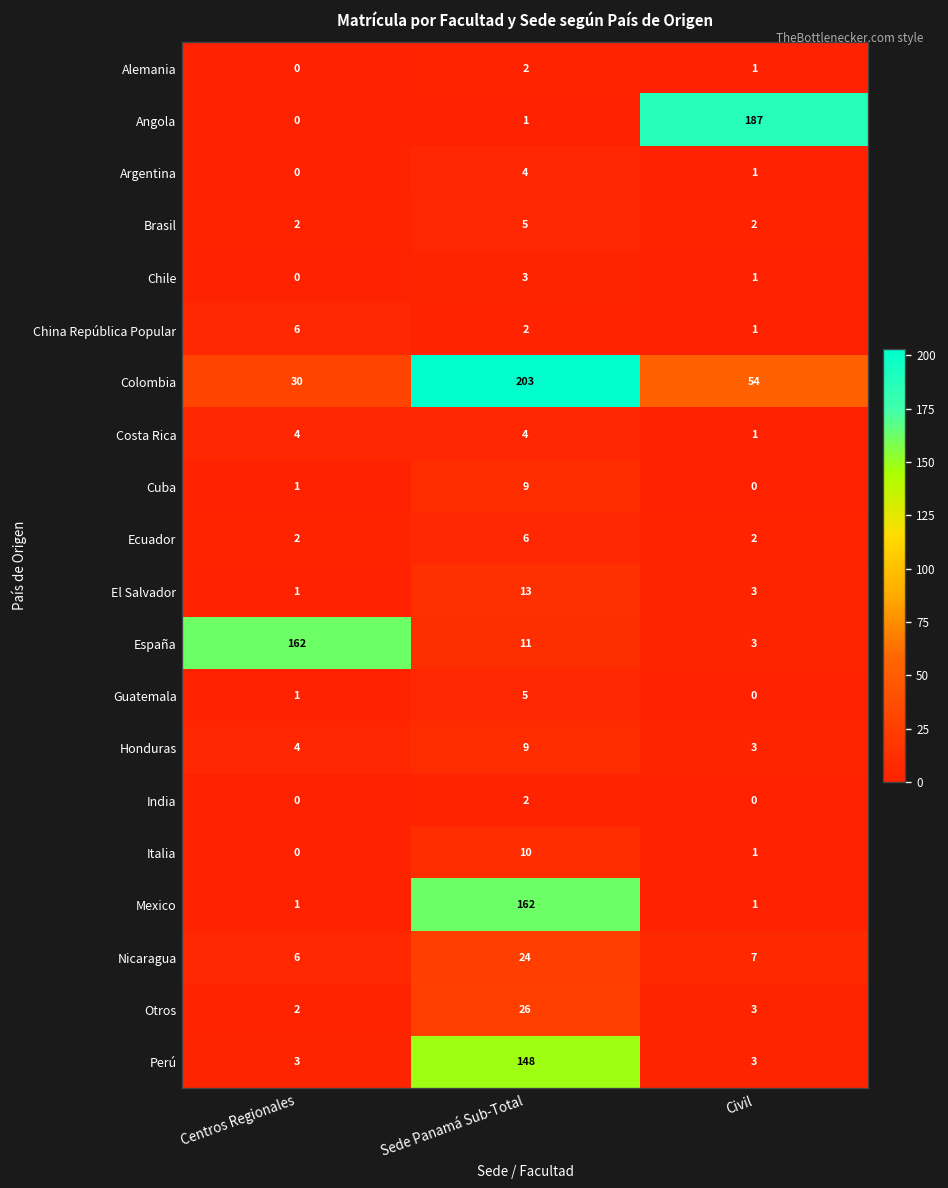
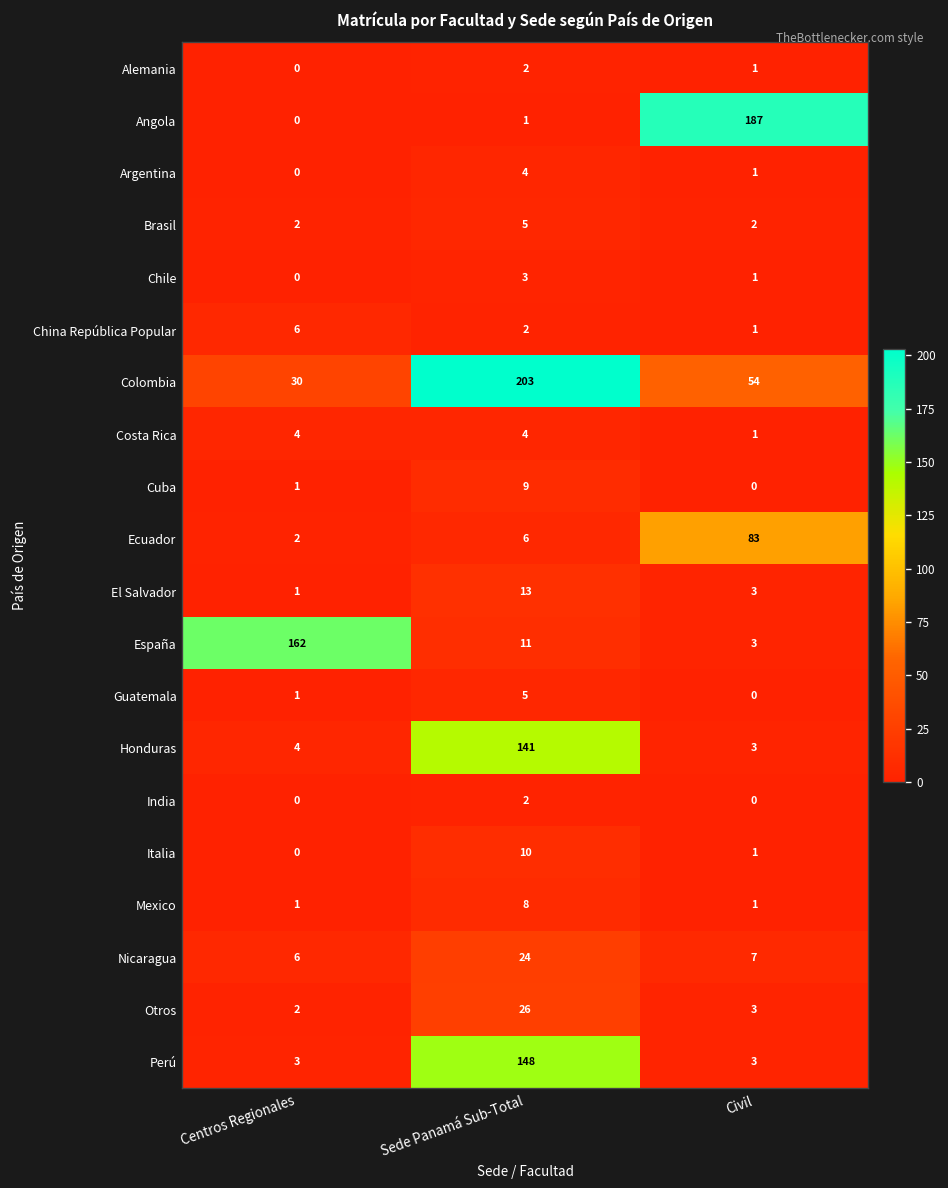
  {
    "Alemania": {
      "Centros Regionales": 0,
      "Sede Panamá Sub-Total": 2,
      "Civil": 1
    },
    "Angola": {
      "Centros Regionales": 0,
      "Sede Panamá Sub-Total": 1,
      "Civil": 187
    },
    "Argentina": {
      "Centros Regionales": 0,
      "Sede Panamá Sub-Total": 4,
      "Civil": 1
    },
    "Brasil": {
      "Centros Regionales": 2,
      "Sede Panamá Sub-Total": 5,
      "Civil": 2
    },
    "Chile": {
      "Centros Regionales": 0,
      "Sede Panamá Sub-Total": 3,
      "Civil": 1
    },
    "China República Popular": {
      "Centros Regionales": 6,
      "Sede Panamá Sub-Total": 2,
      "Civil": 1
    },
    "Colombia": {
      "Centros Regionales": 30,
      "Sede Panamá Sub-Total": 203,
      "Civil": 54
    },
    "Costa Rica": {
      "Centros Regionales": 4,
      "Sede Panamá Sub-Total": 4,
      "Civil": 1
    },
    "Cuba": {
      "Centros Regionales": 1,
      "Sede Panamá Sub-Total": 9,
      "Civil": 0
    },
    "Ecuador": {
      "Centros Regionales": 2,
      "Sede Panamá Sub-Total": 6,
-     "Civil": 2
+     "Civil": 83
    },
    "El Salvador": {
      "Centros Regionales": 1,
      "Sede Panamá Sub-Total": 13,
      "Civil": 3
    },
    "España": {
      "Centros Regionales": 162,
      "Sede Panamá Sub-Total": 11,
      "Civil": 3
    },
    "Guatemala": {
      "Centros Regionales": 1,
      "Sede Panamá Sub-Total": 5,
      "Civil": 0
    },
    "Honduras": {
      "Centros Regionales": 4,
-     "Sede Panamá Sub-Total": 9,
+     "Sede Panamá Sub-Total": 141,
      "Civil": 3
    },
    "India": {
      "Centros Regionales": 0,
      "Sede Panamá Sub-Total": 2,
      "Civil": 0
    },
    "Italia": {
      "Centros Regionales": 0,
      "Sede Panamá Sub-Total": 10,
      "Civil": 1
    },
    "Mexico": {
      "Centros Regionales": 1,
-     "Sede Panamá Sub-Total": 162,
+     "Sede Panamá Sub-Total": 8,
      "Civil": 1
    },
    "Nicaragua": {
      "Centros Regionales": 6,
      "Sede Panamá Sub-Total": 24,
      "Civil": 7
    },
    "Otros": {
      "Centros Regionales": 2,
      "Sede Panamá Sub-Total": 26,
      "Civil": 3
    },
    "Perú": {
      "Centros Regionales": 3,
      "Sede Panamá Sub-Total": 148,
      "Civil": 3
    }
  }
